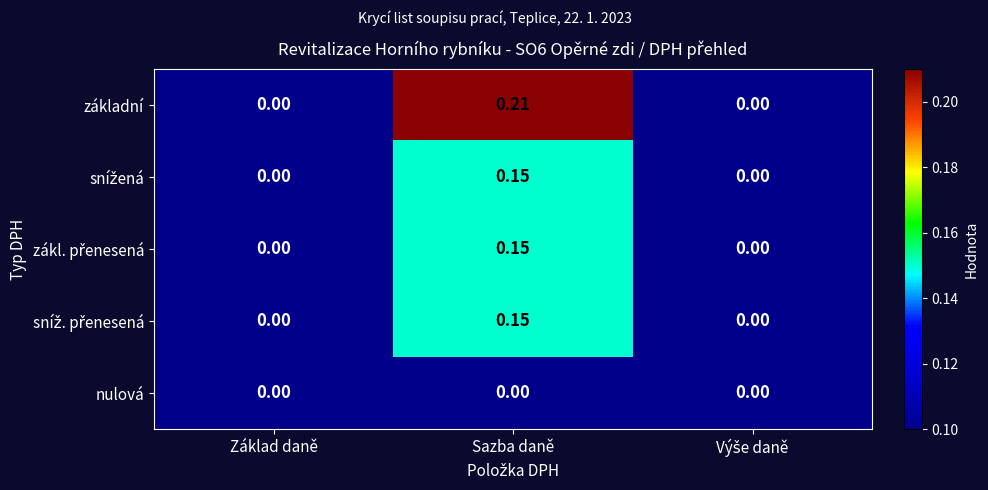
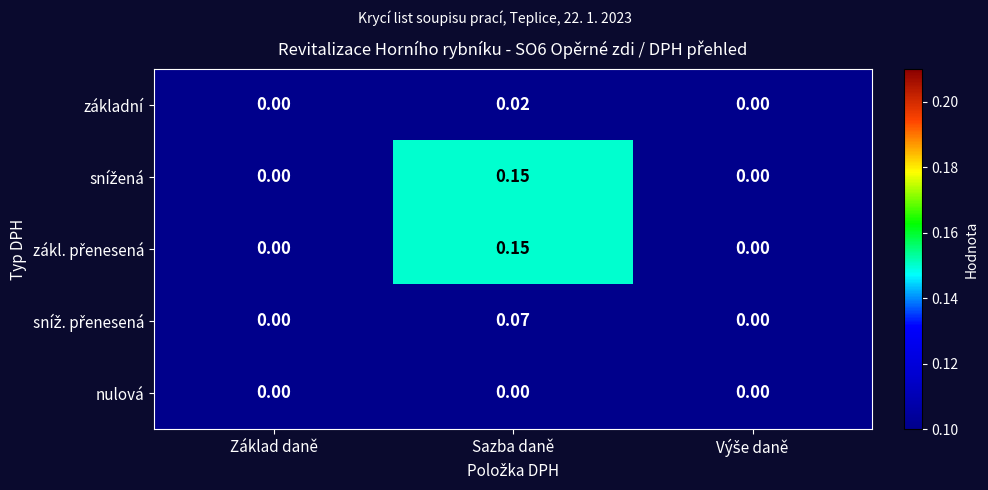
  {
    "základní": {
      "Základ daně": 0.00,
-     "Sazba daně": 0.21,
+     "Sazba daně": 0.02,
      "Výše daně": 0.00
    },
    "snížená": {
      "Základ daně": 0.00,
      "Sazba daně": 0.15,
      "Výše daně": 0.00
    },
    "zákl. přenesená": {
      "Základ daně": 0.00,
      "Sazba daně": 0.15,
      "Výše daně": 0.00
    },
    "sníž. přenesená": {
      "Základ daně": 0.00,
-     "Sazba daně": 0.15,
+     "Sazba daně": 0.07,
      "Výše daně": 0.00
    },
    "nulová": {
      "Základ daně": 0.00,
      "Sazba daně": 0.00,
      "Výše daně": 0.00
    }
  }
